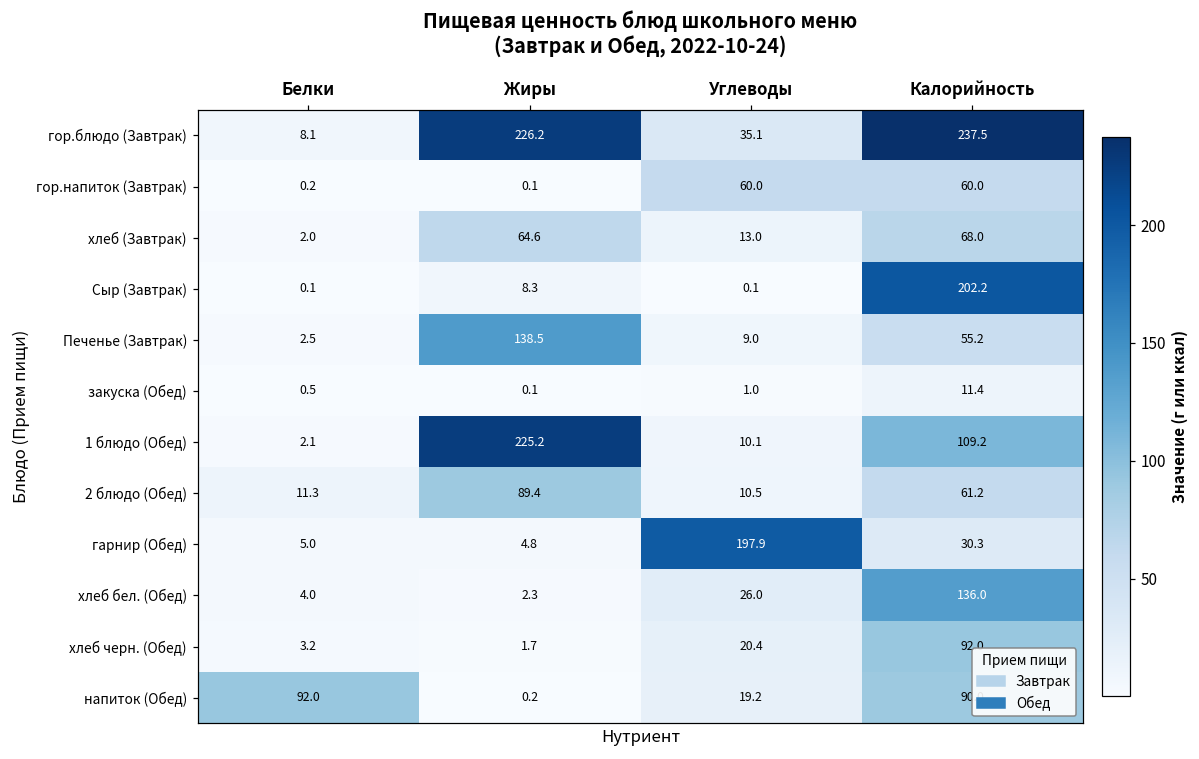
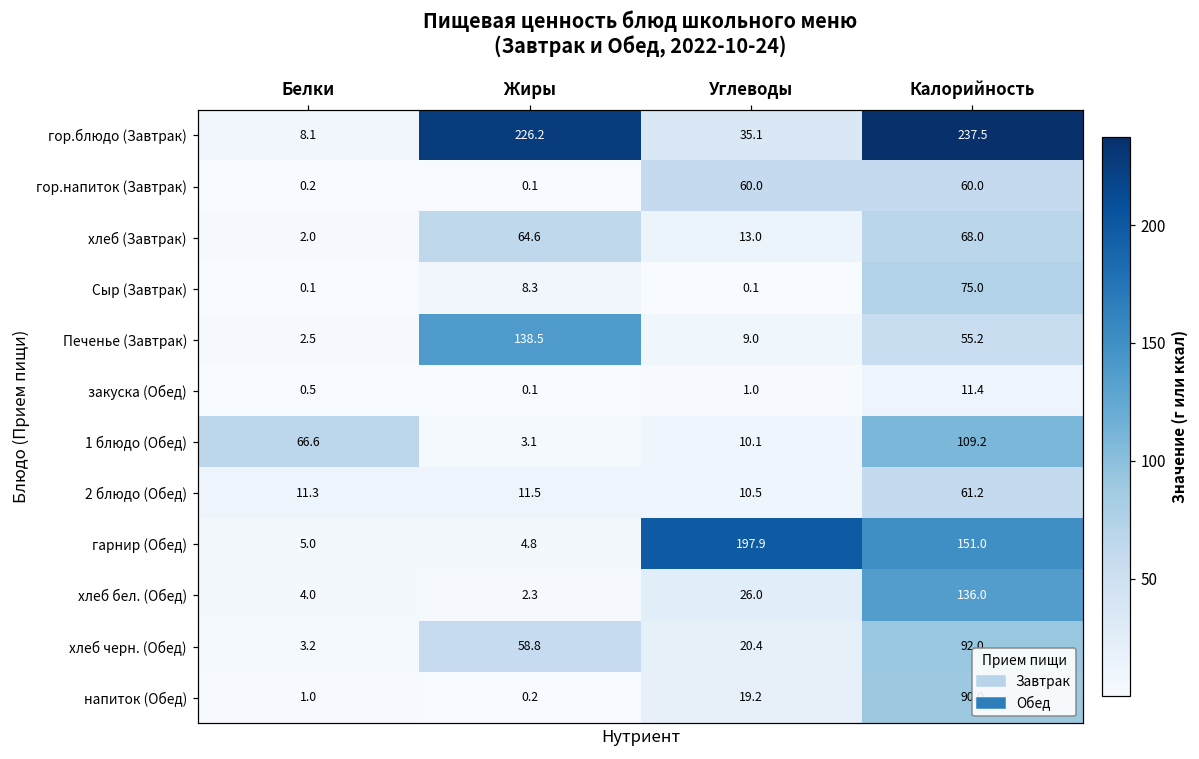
  {
    "гор.блюдо (Завтрак)": {
      "Белки": 8.1,
      "Жиры": 226.2,
      "Углеводы": 35.1,
      "Калорийность": 237.5
    },
    "гор.напиток (Завтрак)": {
      "Белки": 0.2,
      "Жиры": 0.1,
      "Углеводы": 60.0,
      "Калорийность": 60.0
    },
    "хлеб (Завтрак)": {
      "Белки": 2.0,
      "Жиры": 64.6,
      "Углеводы": 13.0,
      "Калорийность": 68.0
    },
    "Сыр (Завтрак)": {
      "Белки": 0.1,
      "Жиры": 8.3,
      "Углеводы": 0.1,
-     "Калорийность": 202.2
+     "Калорийность": 75.0
    },
    "Печенье (Завтрак)": {
      "Белки": 2.5,
      "Жиры": 138.5,
      "Углеводы": 9.0,
      "Калорийность": 55.2
    },
    "закуска (Обед)": {
      "Белки": 0.5,
      "Жиры": 0.1,
      "Углеводы": 1.0,
      "Калорийность": 11.4
    },
    "1 блюдо (Обед)": {
-     "Белки": 2.1,
-     "Жиры": 225.2,
+     "Белки": 66.6,
+     "Жиры": 3.1,
      "Углеводы": 10.1,
      "Калорийность": 109.2
    },
    "2 блюдо (Обед)": {
      "Белки": 11.3,
-     "Жиры": 89.4,
+     "Жиры": 11.5,
      "Углеводы": 10.5,
      "Калорийность": 61.2
    },
    "гарнир (Обед)": {
      "Белки": 5.0,
      "Жиры": 4.8,
      "Углеводы": 197.9,
-     "Калорийность": 30.3
+     "Калорийность": 151.0
    },
    "хлеб бел. (Обед)": {
      "Белки": 4.0,
      "Жиры": 2.3,
      "Углеводы": 26.0,
      "Калорийность": 136.0
    },
    "хлеб черн. (Обед)": {
      "Белки": 3.2,
-     "Жиры": 1.7,
+     "Жиры": 58.8,
      "Углеводы": 20.4
    },
    "напиток (Обед)": {
-     "Белки": 92.0,
+     "Белки": 1.0,
      "Жиры": 0.2,
      "Углеводы": 19.2
    }
  }
